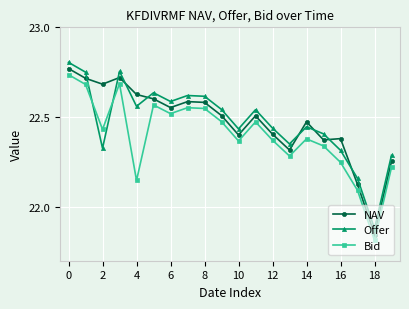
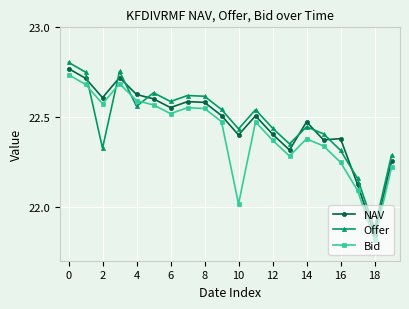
  {
    "NAV": {
      "0": 22.77,
-     "2": 22.68,
+     "2": 22.61,
      "4": 22.63,
      "6": 22.55,
      "8": 22.58,
      "10": 22.40,
      "12": 22.41,
      "14": 22.47,
      "16": 22.38
    },
    "Offer": {
      "0": 22.80,
      "2": 22.33,
      "4": 22.56,
      "6": 22.59,
      "8": 22.62,
      "10": 22.43,
      "12": 22.44,
      "14": 22.45,
      "16": 22.32
    },
    "Bid": {
      "0": 22.74,
-     "2": 22.43,
-     "4": 22.15,
+     "2": 22.57,
+     "4": 22.59,
      "6": 22.52,
      "8": 22.55,
-     "10": 22.37,
+     "10": 22.02,
      "12": 22.37,
      "14": 22.38,
      "16": 22.25
    }
  }
